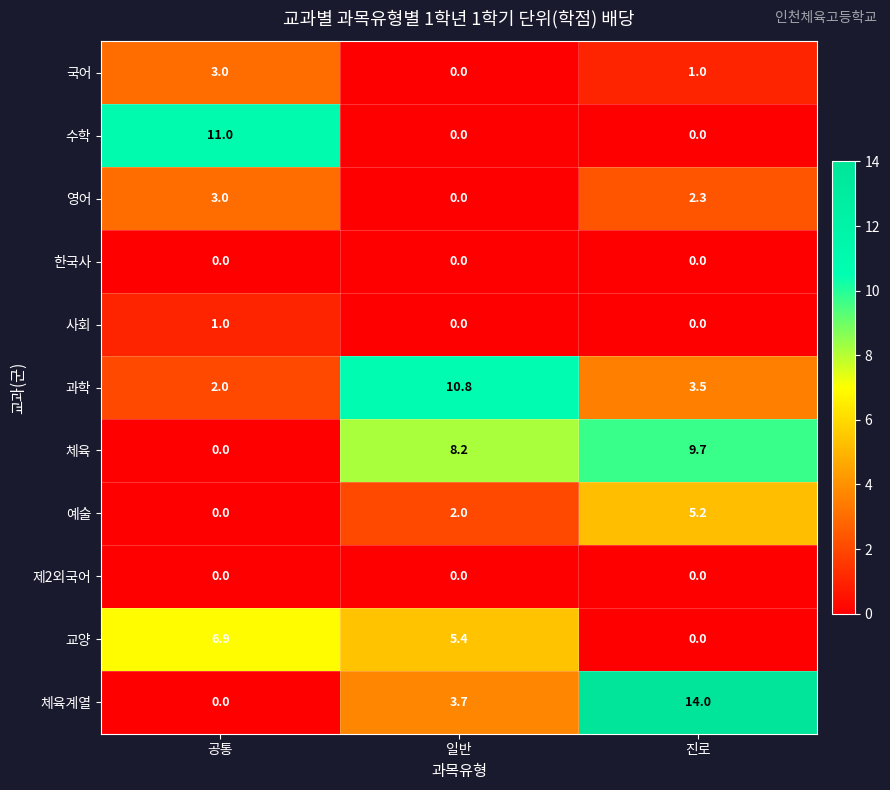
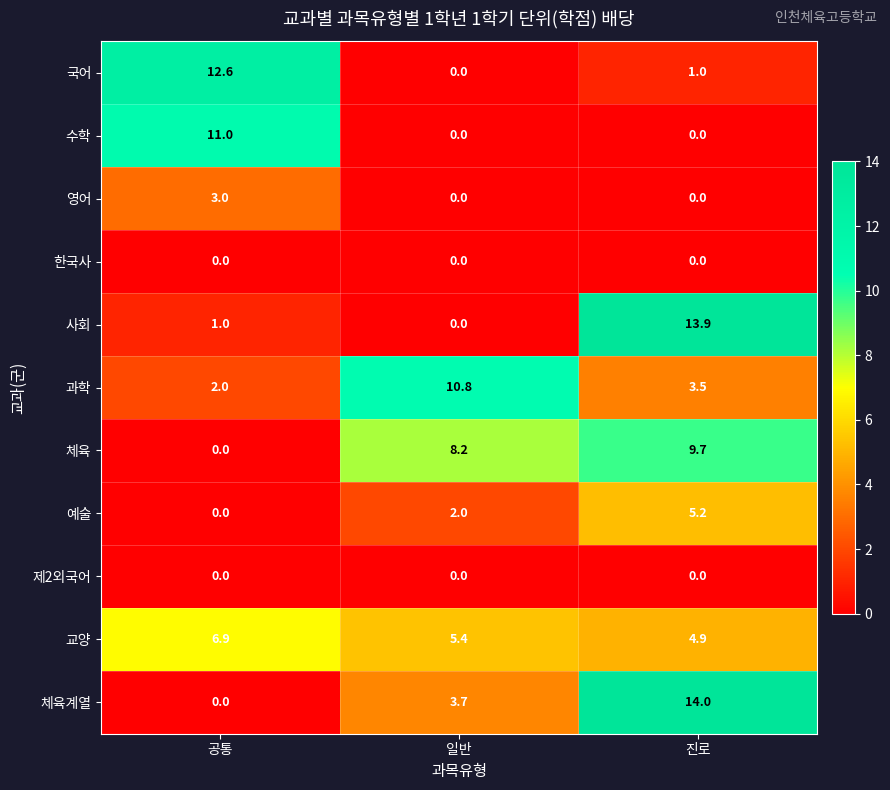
  {
    "국어": {
-     "공통": 3.0,
+     "공통": 12.6,
      "일반": 0.0,
      "진로": 1.0
    },
    "수학": {
      "공통": 11.0,
      "일반": 0.0,
      "진로": 0.0
    },
    "영어": {
      "공통": 3.0,
      "일반": 0.0,
-     "진로": 2.3
+     "진로": 0.0
    },
    "한국사": {
      "공통": 0.0,
      "일반": 0.0,
      "진로": 0.0
    },
    "사회": {
      "공통": 1.0,
      "일반": 0.0,
-     "진로": 0.0
+     "진로": 13.9
    },
    "과학": {
      "공통": 2.0,
      "일반": 10.8,
      "진로": 3.5
    },
    "체육": {
      "공통": 0.0,
      "일반": 8.2,
      "진로": 9.7
    },
    "예술": {
      "공통": 0.0,
      "일반": 2.0,
      "진로": 5.2
    },
    "제2외국어": {
      "공통": 0.0,
      "일반": 0.0,
      "진로": 0.0
    },
    "교양": {
      "공통": 6.9,
      "일반": 5.4,
-     "진로": 0.0
+     "진로": 4.9
    },
    "체육계열": {
      "공통": 0.0,
      "일반": 3.7,
      "진로": 14.0
    }
  }
